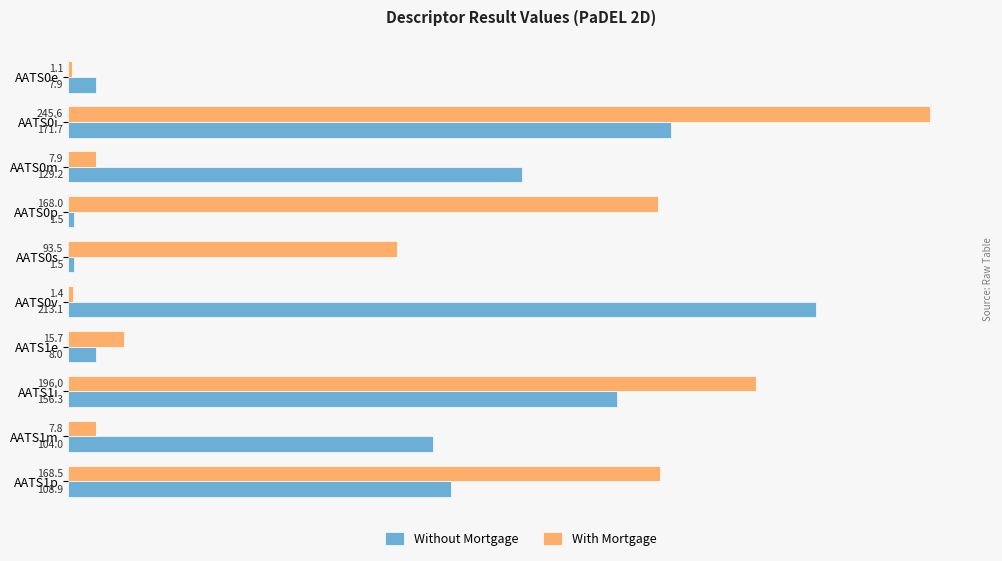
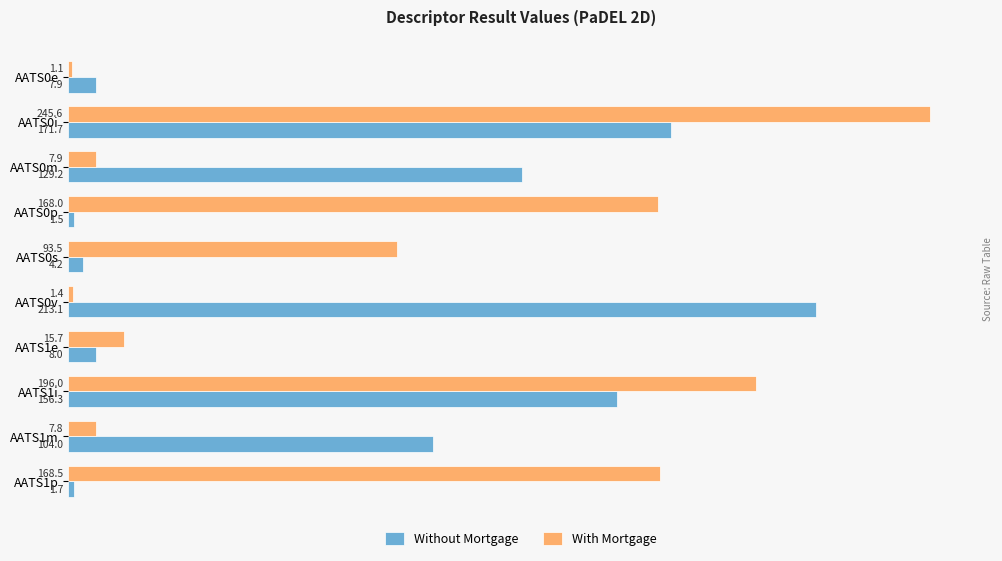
  {
    "Without Mortgage": {
      "AATS0p": 1.5,
-     "AATS0s": 1.5,
-     "AATS1p": 108.9
+     "AATS0s": 4.2,
+     "AATS1p": 1.7
    },
    "With Mortgage": {
      "AATS0e": 1.1,
      "AATS0v": 1.4
    }
  }
